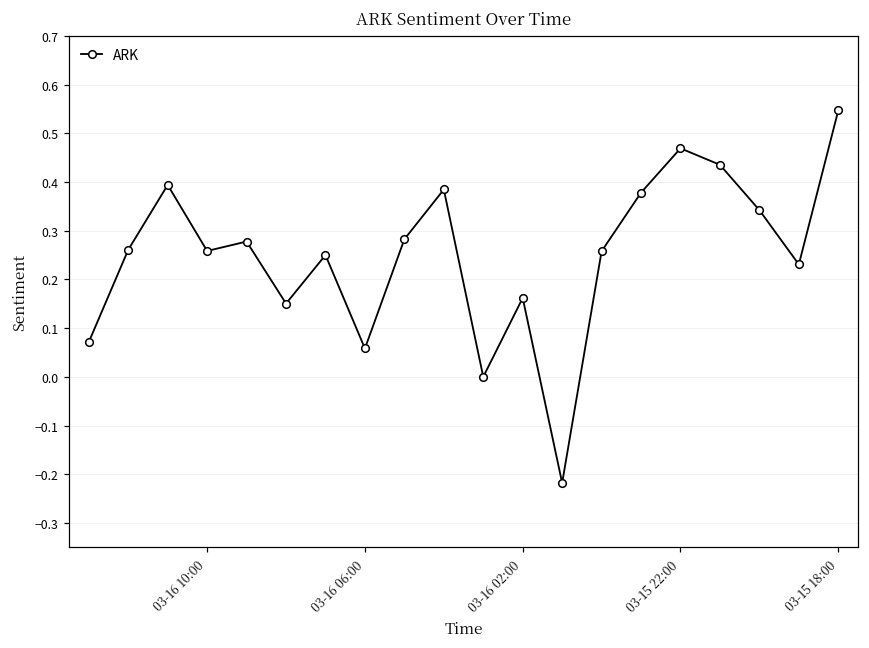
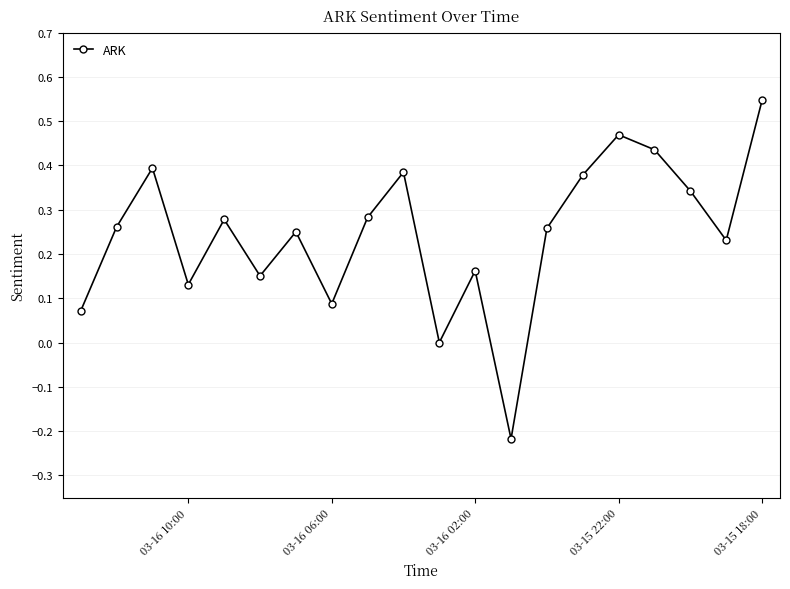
  {
-   "03-16 10:00": 0.26,
-   "03-16 06:00": 0.06,
+   "03-16 10:00": 0.13,
+   "03-16 06:00": 0.09,
    "03-16 02:00": 0.16,
    "03-15 22:00": 0.47,
    "03-15 18:00": 0.55
  }
